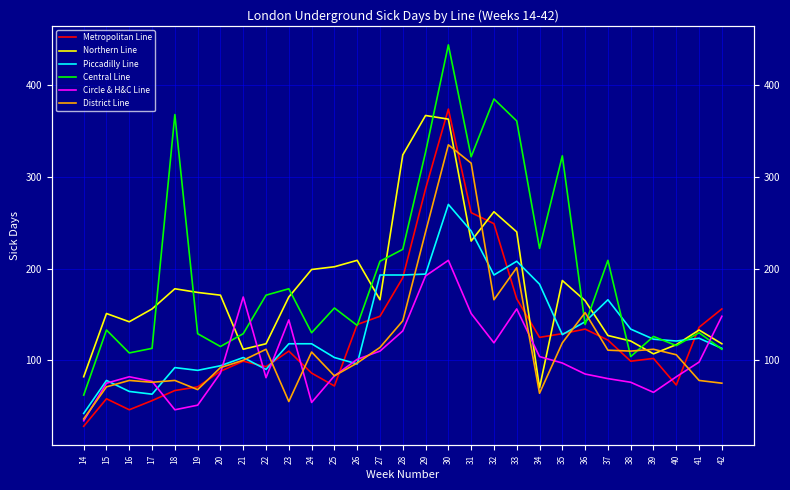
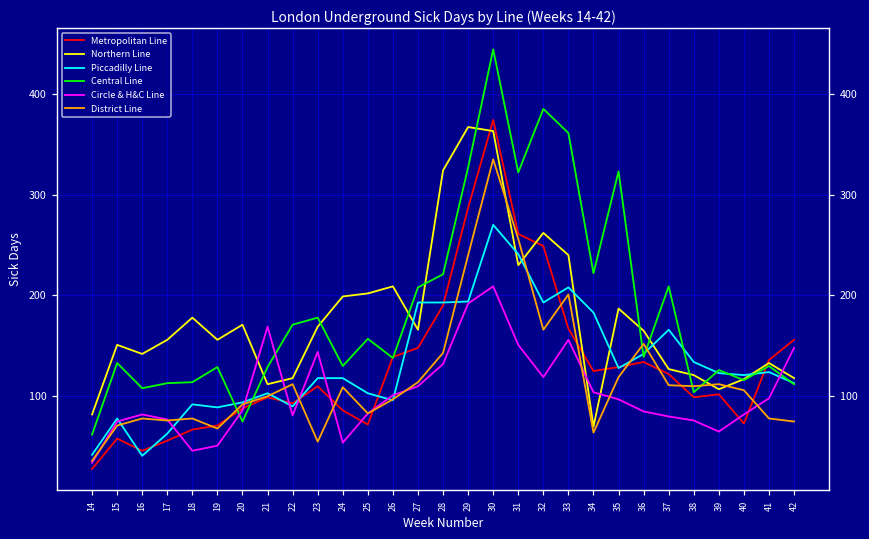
  {
    "Metropolitan Line": {
      "14": 30,
      "15": 60,
      "16": 50,
      "17": 60,
      "18": 70,
      "19": 70,
      "22": 90,
      "23": 110,
      "24": 90,
      "25": 70,
      "27": 150,
      "28": 190,
      "29": 290,
      "30": 370,
      "31": 260,
      "32": 250,
      "33": 170,
      "34": 130,
      "36": 130,
      "37": 120,
      "38": 100,
      "39": 100,
      "40": 70,
      "41": 140,
      "42": 160
    },
    "Northern Line": {
      "14": 80,
      "15": 150,
      "16": 140,
      "17": 160,
      "18": 180,
-     "19": 170,
+     "19": 160,
      "20": 170,
      "21": 110,
      "22": 120,
      "23": 170,
      "24": 200,
      "25": 200,
      "26": 210,
      "27": 170,
      "28": 320,
      "29": 370,
      "30": 360,
      "31": 230,
      "32": 260,
      "33": 240,
      "34": 70,
      "35": 190,
      "36": 170,
      "37": 130,
      "38": 120,
      "39": 110,
      "41": 130,
      "42": 120
    },
    "Piccadilly Line": {
      "14": 40,
      "15": 80,
-     "16": 70,
+     "16": 40,
      "17": 60,
      "18": 90,
      "19": 90,
      "21": 100,
      "22": 90,
      "23": 120,
      "24": 120,
      "25": 100,
      "27": 190,
      "28": 190,
      "30": 270,
      "31": 240,
      "32": 190,
      "33": 210,
      "34": 180,
      "36": 140,
      "37": 170,
      "38": 130,
      "39": 120,
      "40": 120,
      "41": 120
    },
    "Central Line": {
      "14": 60,
      "15": 130,
      "16": 110,
      "17": 110,
-     "18": 370,
+     "18": 110,
      "19": 130,
-     "20": 120,
+     "20": 80,
      "21": 130,
      "22": 170,
      "23": 180,
      "24": 130,
      "25": 160,
      "27": 210,
      "28": 220,
      "29": 330,
      "30": 440,
      "31": 320,
      "32": 390,
      "33": 360,
      "34": 220,
      "35": 320,
      "36": 140,
      "37": 210,
      "38": 100,
      "39": 130,
      "41": 130
    },
    "Circle & H&C Line": {
      "15": 80,
      "16": 80,
      "18": 50,
      "19": 50,
      "21": 170,
      "22": 80,
      "23": 140,
      "24": 50,
      "26": 100,
      "27": 110,
      "28": 130,
      "30": 210,
      "31": 150,
      "32": 120,
      "33": 160,
      "34": 100,
      "35": 100,
      "36": 90,
      "37": 80,
      "38": 80,
      "39": 70,
      "40": 80,
      "41": 100,
      "42": 150
    },
    "District Line": {
      "15": 70,
      "16": 80,
      "18": 80,
      "19": 70,
      "22": 110,
      "23": 60,
      "24": 110,
      "27": 110,
      "28": 140,
      "29": 240,
      "30": 340,
-     "31": 320,
+     "31": 260,
      "32": 170,
      "33": 200,
      "34": 60,
      "35": 120,
      "36": 150,
      "37": 110,
      "38": 110,
      "39": 110,
      "40": 110,
      "41": 80,
      "42": 80
    }
  }
